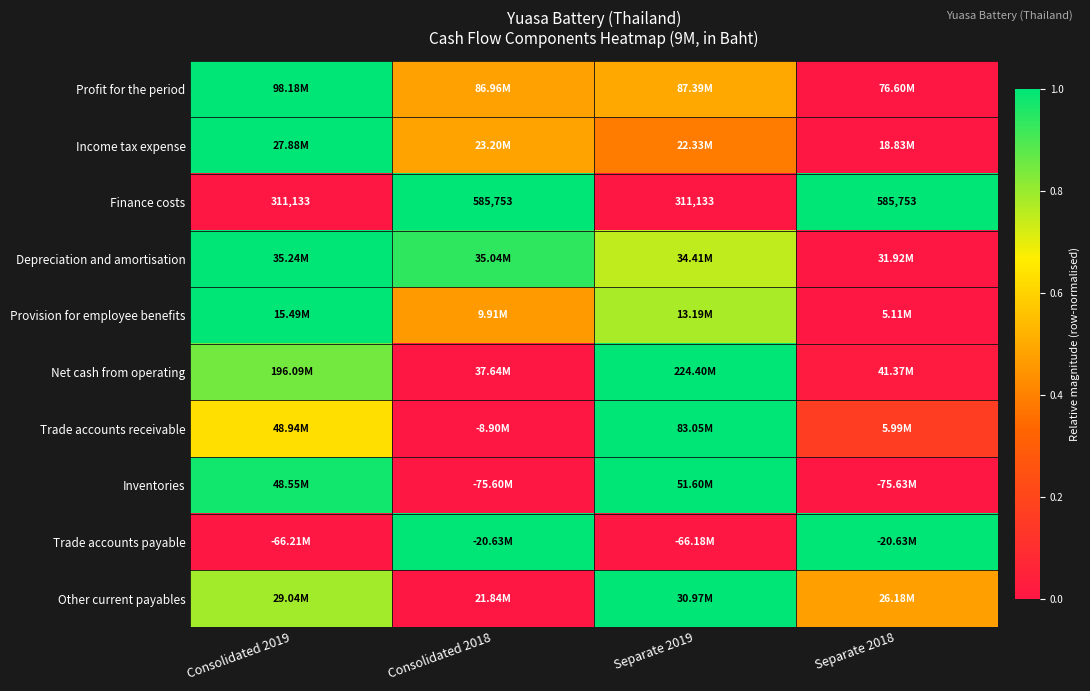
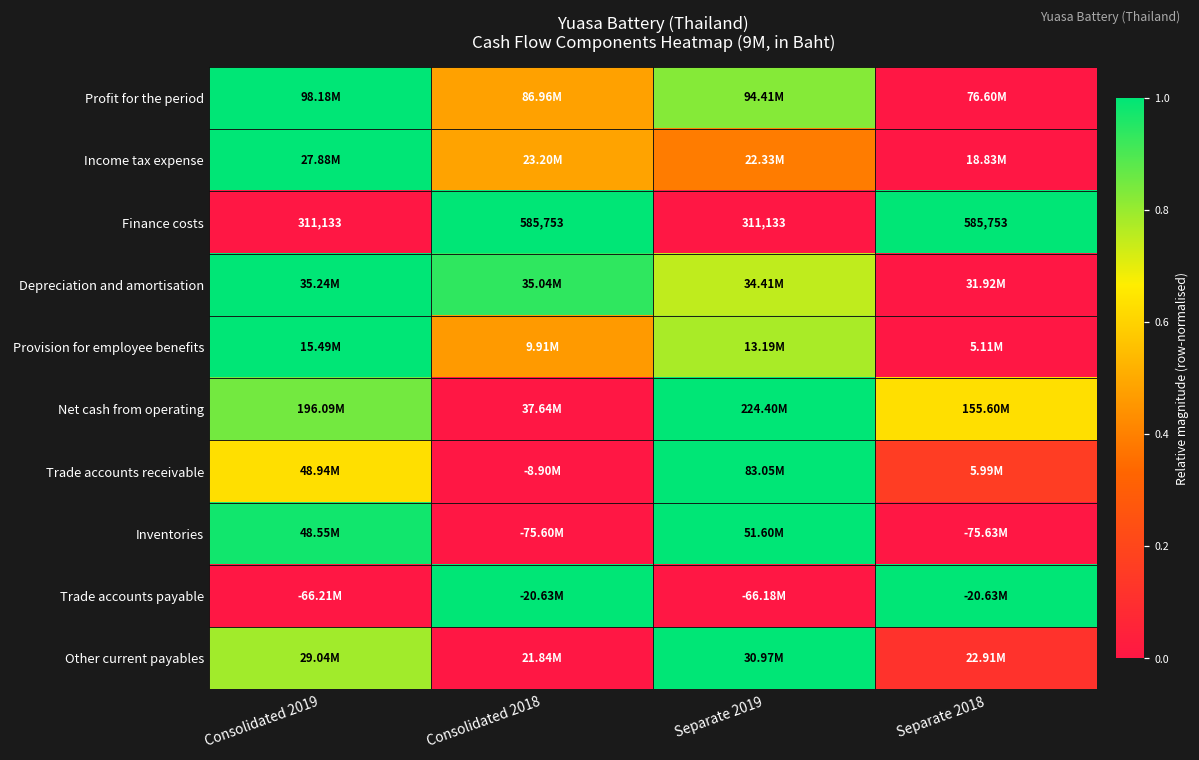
  {
    "Profit for the period": {
      "Consolidated 2019": "98.18M",
      "Consolidated 2018": "86.96M",
-     "Separate 2019": "87.39M",
+     "Separate 2019": "94.41M",
      "Separate 2018": "76.60M"
    },
    "Income tax expense": {
      "Consolidated 2019": "27.88M",
      "Consolidated 2018": "23.20M",
      "Separate 2019": "22.33M",
      "Separate 2018": "18.83M"
    },
    "Finance costs": {
      "Consolidated 2019": "311,133",
      "Consolidated 2018": "585,753",
      "Separate 2019": "311,133",
      "Separate 2018": "585,753"
    },
    "Depreciation and amortisation": {
      "Consolidated 2019": "35.24M",
      "Consolidated 2018": "35.04M",
      "Separate 2019": "34.41M",
      "Separate 2018": "31.92M"
    },
    "Provision for employee benefits": {
      "Consolidated 2019": "15.49M",
      "Consolidated 2018": "9.91M",
      "Separate 2019": "13.19M",
      "Separate 2018": "5.11M"
    },
    "Net cash from operating": {
      "Consolidated 2019": "196.09M",
      "Consolidated 2018": "37.64M",
      "Separate 2019": "224.40M",
-     "Separate 2018": "41.37M"
+     "Separate 2018": "155.60M"
    },
    "Trade accounts receivable": {
      "Consolidated 2019": "48.94M",
      "Consolidated 2018": "-8.90M",
      "Separate 2019": "83.05M",
      "Separate 2018": "5.99M"
    },
    "Inventories": {
      "Consolidated 2019": "48.55M",
      "Consolidated 2018": "-75.60M",
      "Separate 2019": "51.60M",
      "Separate 2018": "-75.63M"
    },
    "Trade accounts payable": {
      "Consolidated 2019": "-66.21M",
      "Consolidated 2018": "-20.63M",
      "Separate 2019": "-66.18M",
      "Separate 2018": "-20.63M"
    },
    "Other current payables": {
      "Consolidated 2019": "29.04M",
      "Consolidated 2018": "21.84M",
      "Separate 2019": "30.97M",
-     "Separate 2018": "26.18M"
+     "Separate 2018": "22.91M"
    }
  }
